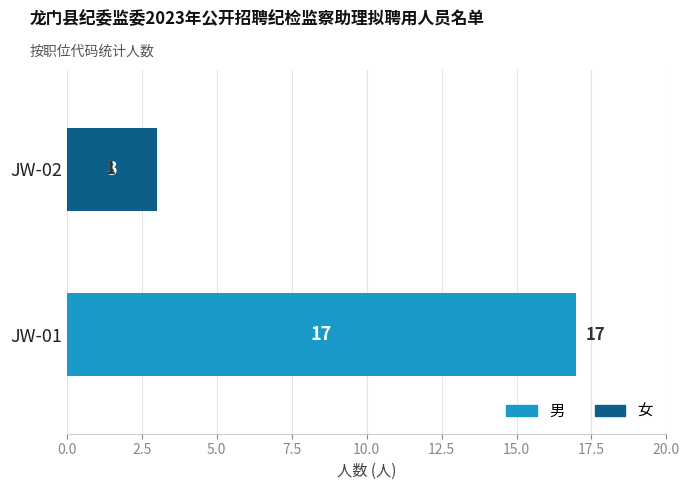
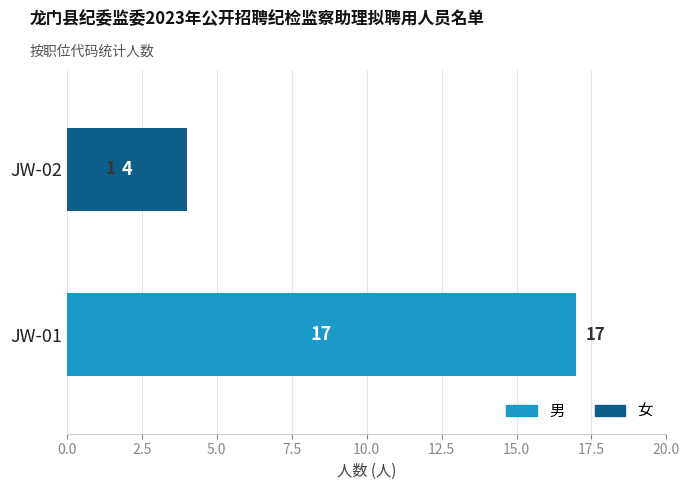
  {
    "男": {
      "JW-01": 17
    },
    "女": {
-     "JW-02": 3
+     "JW-02": 4
    }
  }
